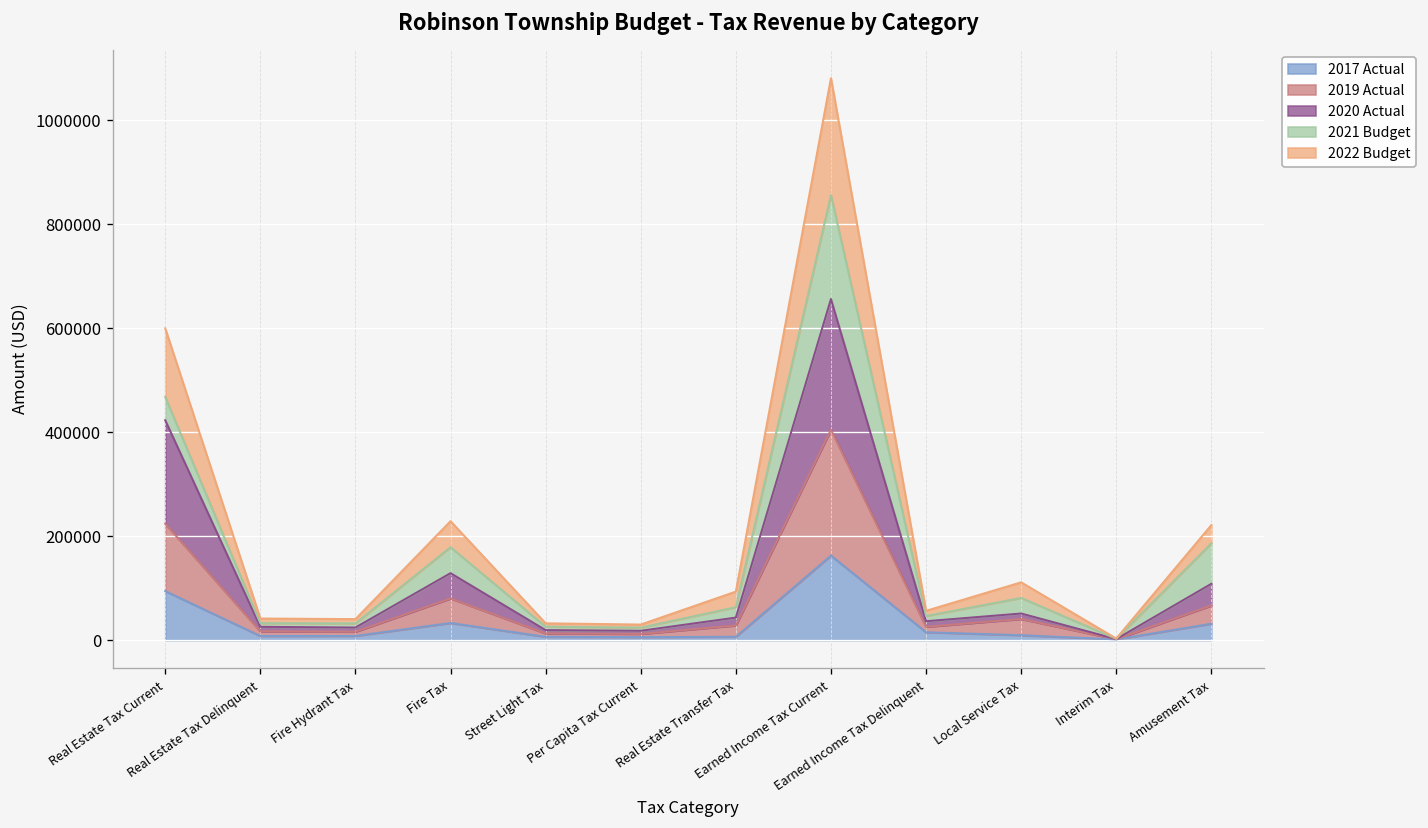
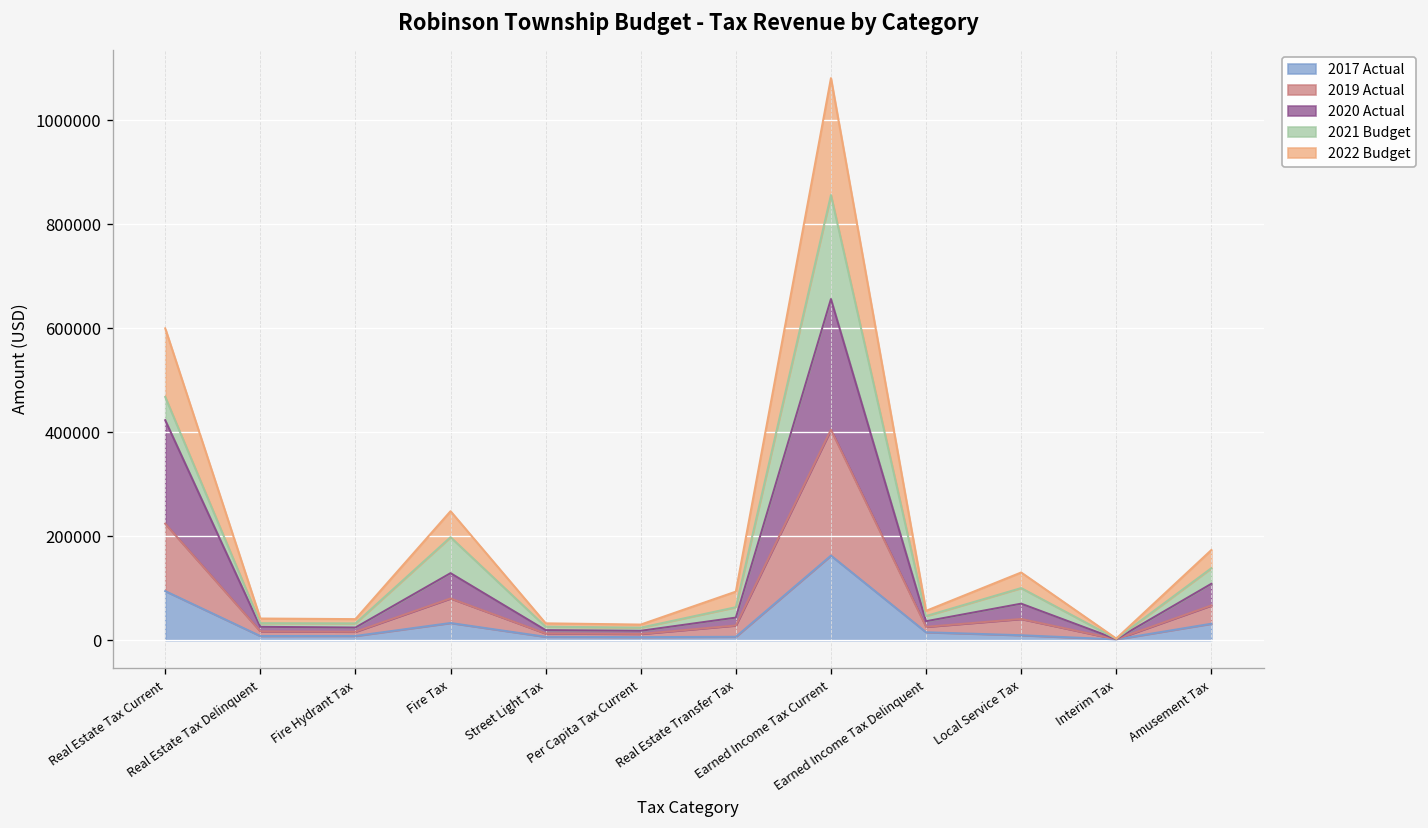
  {
    "2017 Actual": {
      "Real Estate Tax Current": 90000,
      "Real Estate Tax Delinquent": 10000,
      "Fire Hydrant Tax": 10000,
      "Fire Tax": 30000,
      "Street Light Tax": 10000,
      "Per Capita Tax Current": 10000,
      "Real Estate Transfer Tax": 10000,
      "Earned Income Tax Current": 160000,
      "Earned Income Tax Delinquent": 20000,
      "Local Service Tax": 10000,
      "Amusement Tax": 30000
    },
    "2020 Actual": {
      "Real Estate Tax Current": 200000,
      "Real Estate Tax Delinquent": 10000,
      "Fire Hydrant Tax": 10000,
      "Fire Tax": 50000,
      "Street Light Tax": 10000,
      "Per Capita Tax Current": 10000,
      "Real Estate Transfer Tax": 20000,
      "Earned Income Tax Current": 250000,
      "Earned Income Tax Delinquent": 10000,
-     "Local Service Tax": 10000,
+     "Local Service Tax": 30000,
      "Amusement Tax": 40000
    },
    "2021 Budget": {
      "Real Estate Tax Current": 40000,
      "Real Estate Tax Delinquent": 10000,
      "Fire Hydrant Tax": 10000,
-     "Fire Tax": 50000,
+     "Fire Tax": 70000,
      "Street Light Tax": 10000,
      "Per Capita Tax Current": 10000,
      "Real Estate Transfer Tax": 20000,
      "Earned Income Tax Current": 200000,
      "Earned Income Tax Delinquent": 10000,
      "Local Service Tax": 30000,
-     "Amusement Tax": 80000
+     "Amusement Tax": 30000
    }
  }
